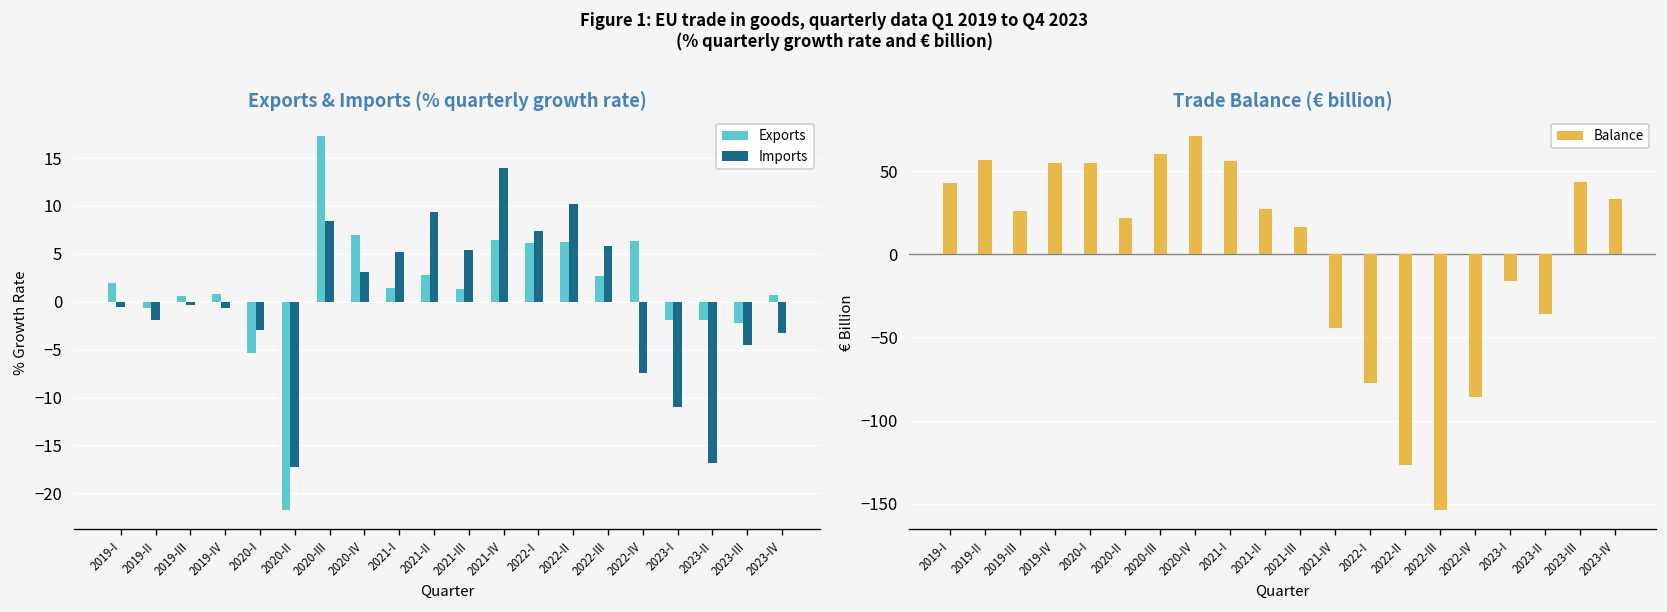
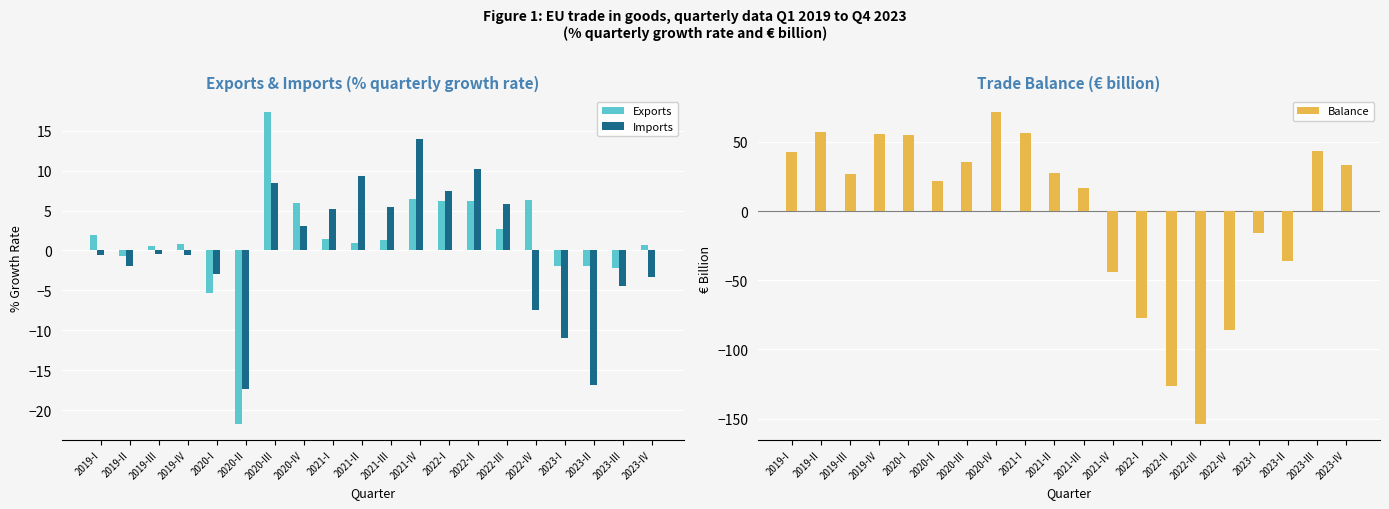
  {
    "Exports & Imports (% quarterly growth rate)": {
      "Exports": {
        "2019-I": 2,
        "2019-II": -1,
        "2019-III": 1,
        "2019-IV": 1,
        "2020-I": -5,
        "2020-II": -22,
        "2020-III": 17,
-       "2020-IV": 7,
+       "2020-IV": 6,
        "2021-I": 1,
-       "2021-II": 3,
+       "2021-II": 1,
        "2021-III": 1,
        "2021-IV": 6,
        "2022-I": 6,
        "2022-II": 6,
        "2022-III": 3,
        "2022-IV": 6,
        "2023-I": -2,
        "2023-II": -2,
        "2023-III": -2,
        "2023-IV": 1
      },
      "Imports": {
        "2019-I": -1,
        "2019-II": -2,
        "2019-III": 0,
        "2019-IV": -1,
        "2020-I": -3,
        "2020-II": -17,
        "2020-III": 8,
        "2020-IV": 3,
        "2021-I": 5,
        "2021-II": 9,
        "2021-III": 5,
        "2021-IV": 14,
        "2022-I": 7,
        "2022-II": 10,
        "2022-III": 6,
        "2022-IV": -7,
        "2023-I": -11,
        "2023-II": -17,
        "2023-III": -5,
        "2023-IV": -3
      }
    },
    "Trade Balance (€ billion)": {
      "2019-I": 43,
      "2019-II": 57,
      "2019-III": 26,
      "2019-IV": 55,
      "2020-I": 55,
      "2020-II": 22,
-     "2020-III": 60,
+     "2020-III": 36,
      "2020-IV": 72,
      "2021-I": 56,
      "2021-II": 28,
      "2021-III": 17,
      "2021-IV": -44,
      "2022-I": -78,
      "2022-II": -127,
      "2022-III": -154,
      "2022-IV": -86,
      "2023-I": -16,
      "2023-II": -36,
      "2023-III": 43,
      "2023-IV": 33
    }
  }
